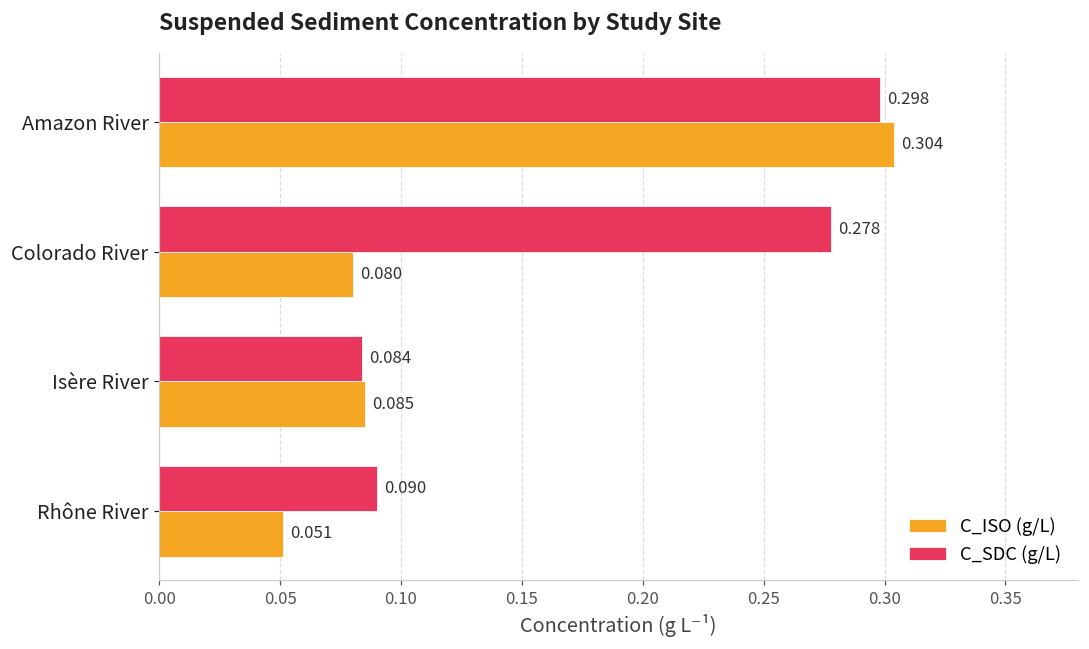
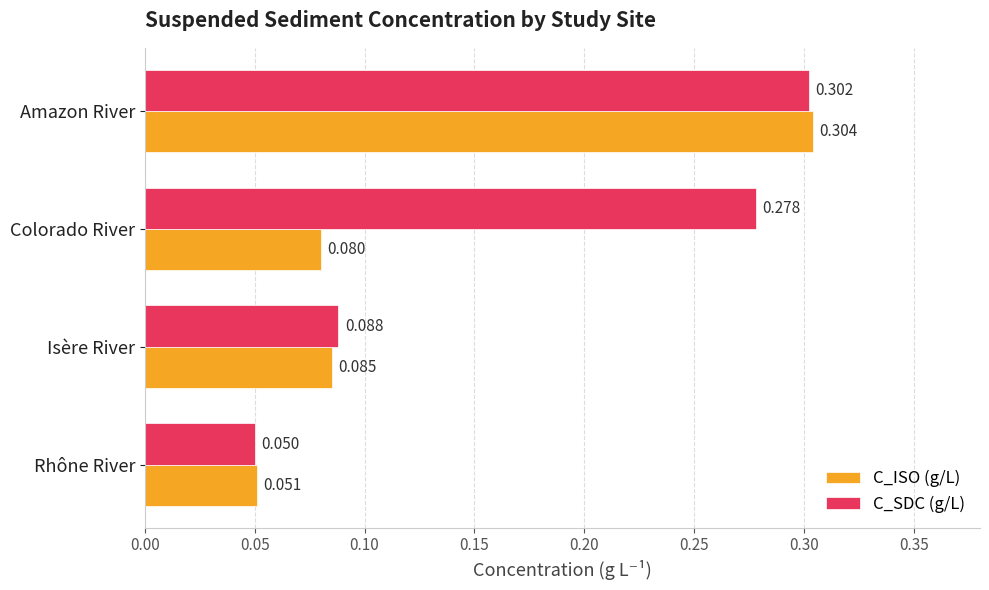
  {
    "C_ISO (g/L)": {
      "Amazon River": 0.304,
      "Colorado River": 0.080,
      "Isère River": 0.085,
      "Rhône River": 0.051
    },
    "C_SDC (g/L)": {
-     "Amazon River": 0.298,
+     "Amazon River": 0.302,
      "Colorado River": 0.278,
-     "Isère River": 0.084,
-     "Rhône River": 0.090
+     "Isère River": 0.088,
+     "Rhône River": 0.050
    }
  }
